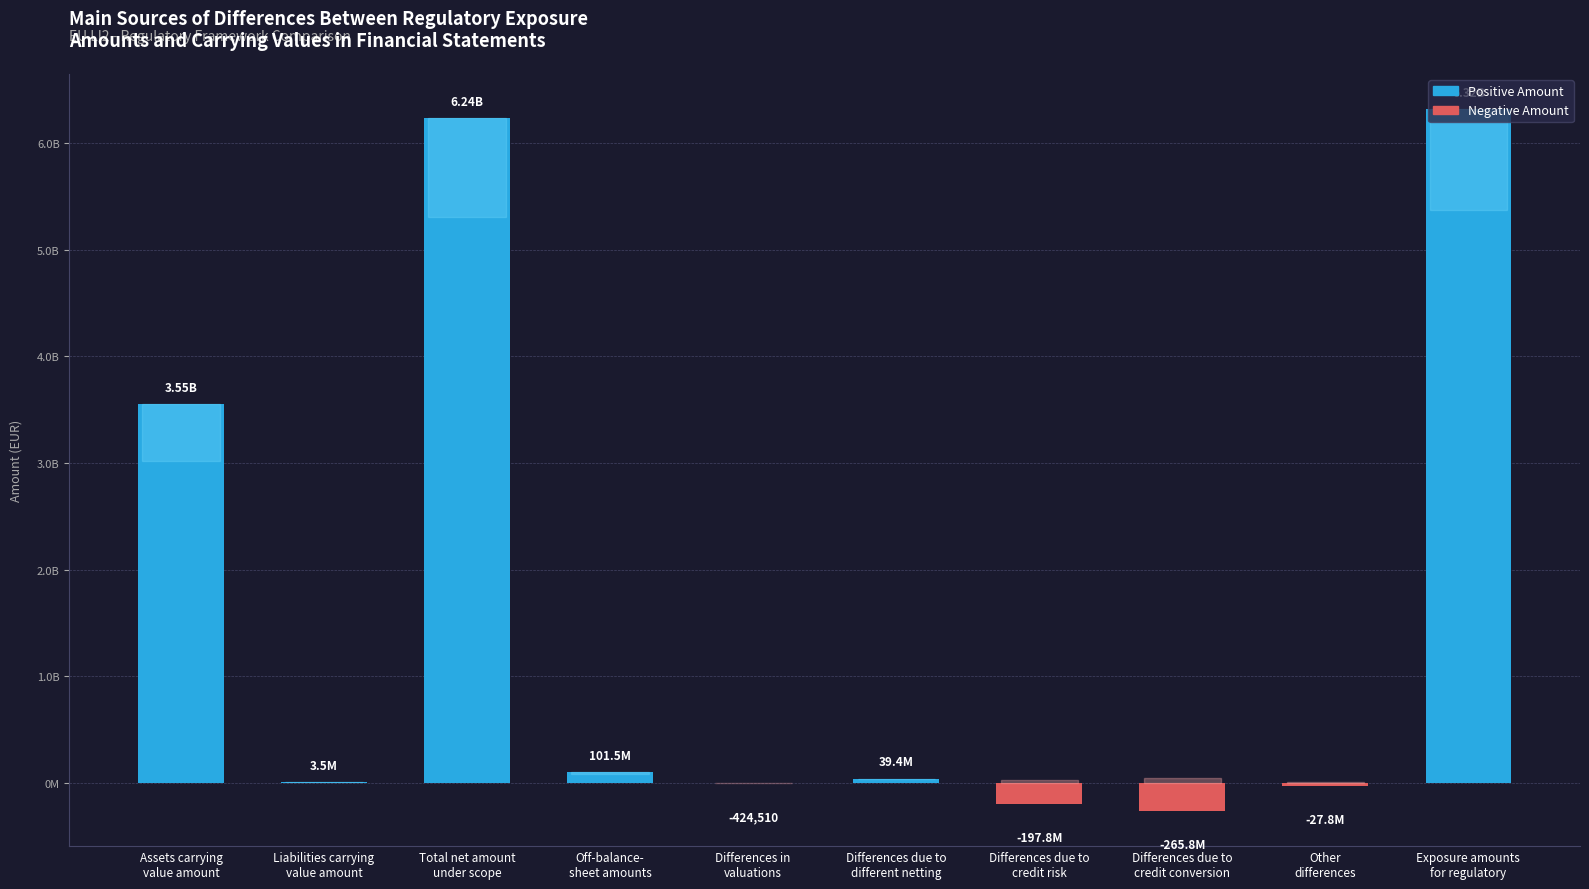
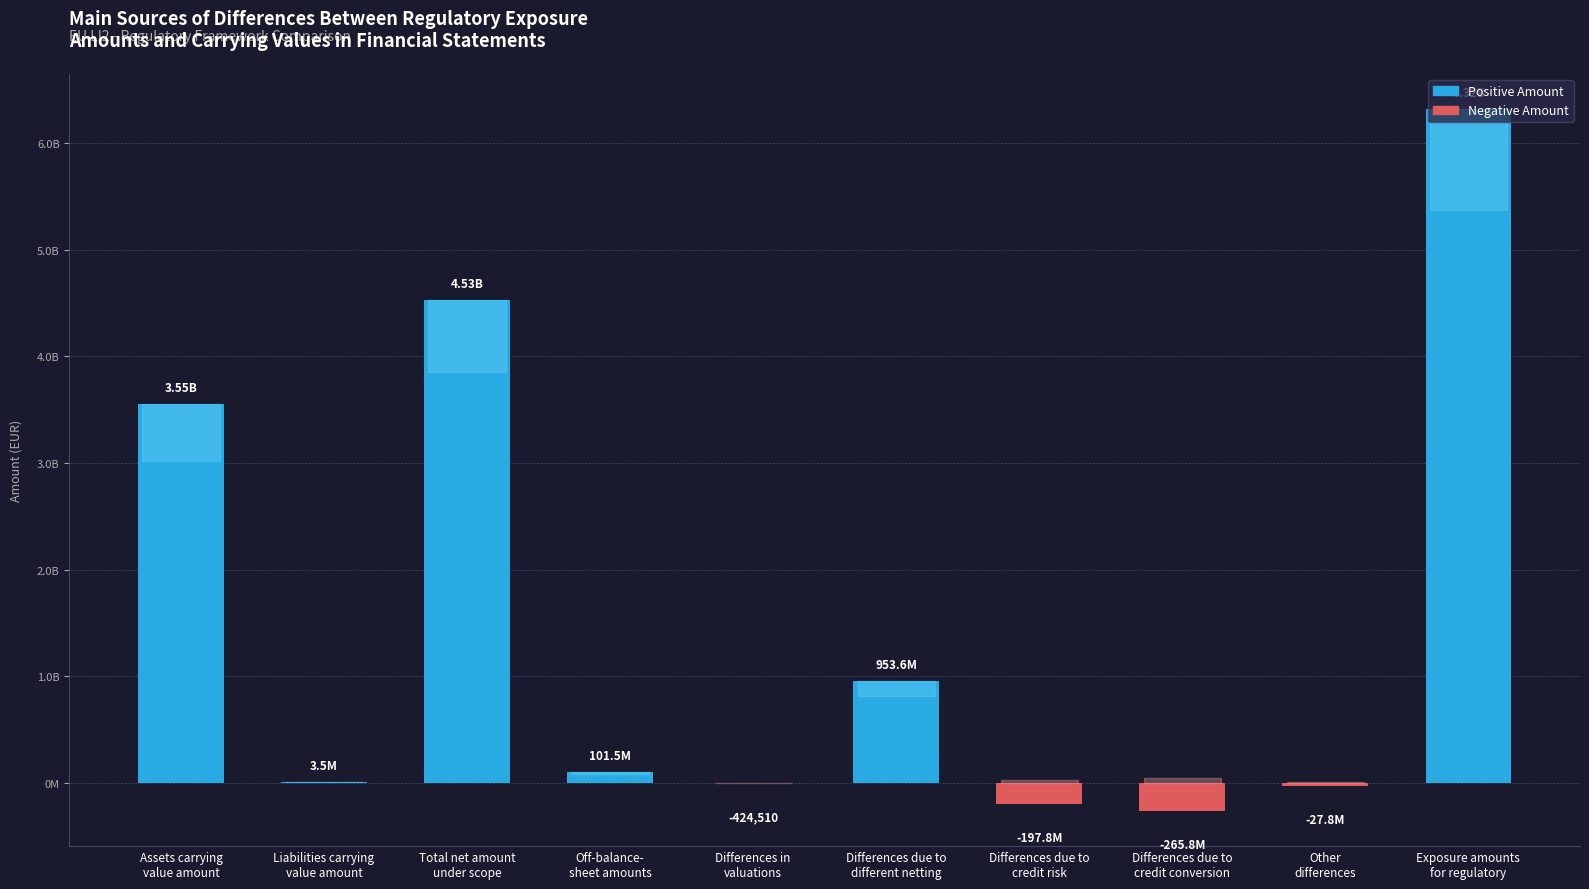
  {
    "Assets carrying value amount": "3.55B",
    "Liabilities carrying value amount": "3.5M",
-   "Total net amount under scope": "6.24B",
+   "Total net amount under scope": "4.53B",
    "Off-balance- sheet amounts": "101.5M",
-   "Differences due to different netting": "39.4M"
+   "Differences due to different netting": "953.6M"
  }
